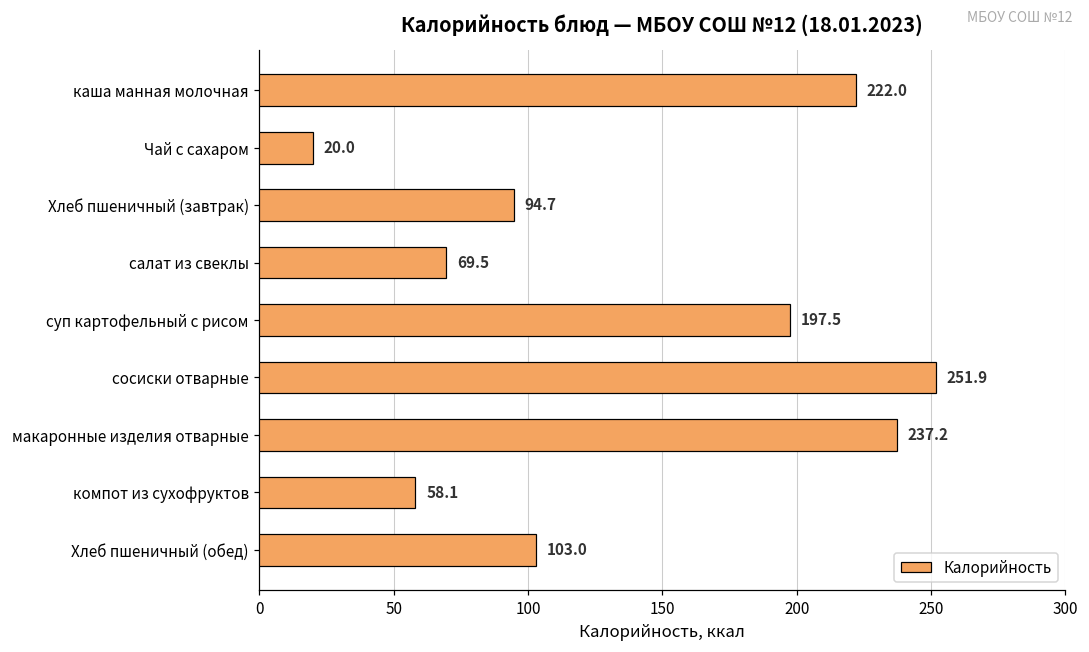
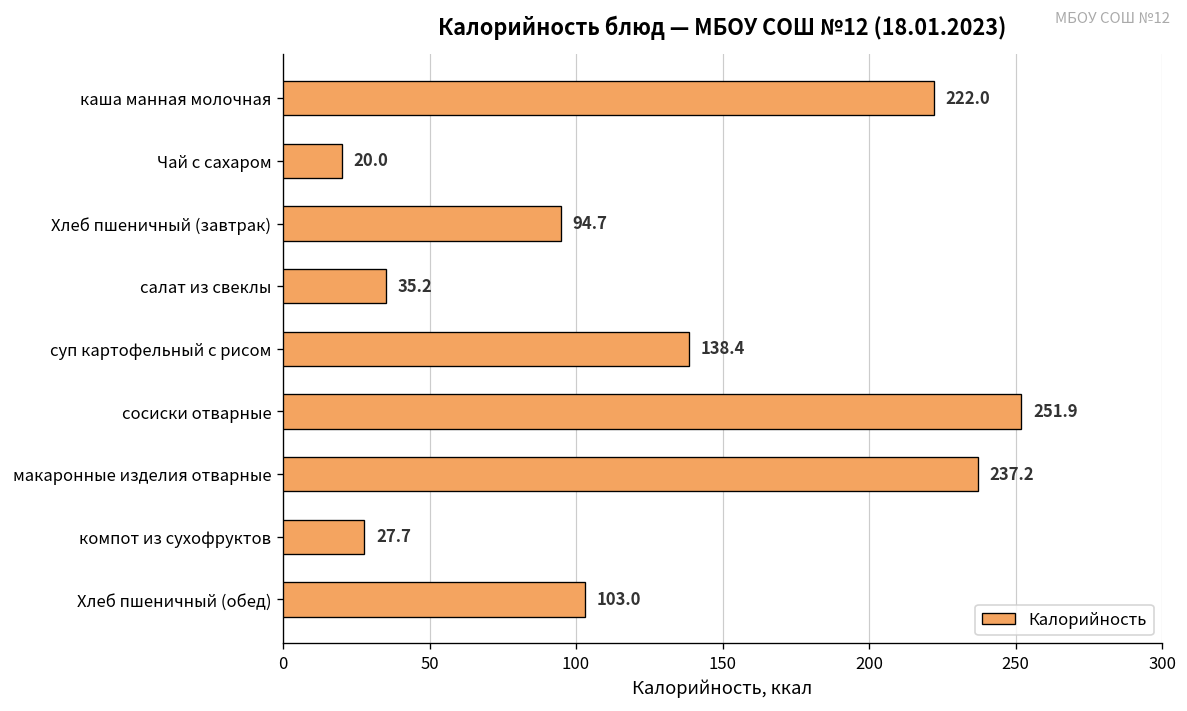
  {
    "каша манная молочная": 222.0,
    "Чай с сахаром": 20.0,
    "Хлеб пшеничный (завтрак)": 94.7,
-   "салат из свеклы": 69.5,
-   "суп картофельный с рисом": 197.5,
+   "салат из свеклы": 35.2,
+   "суп картофельный с рисом": 138.4,
    "сосиски отварные": 251.9,
    "макаронные изделия отварные": 237.2,
-   "компот из сухофруктов": 58.1,
+   "компот из сухофруктов": 27.7,
    "Хлеб пшеничный (обед)": 103.0
  }
